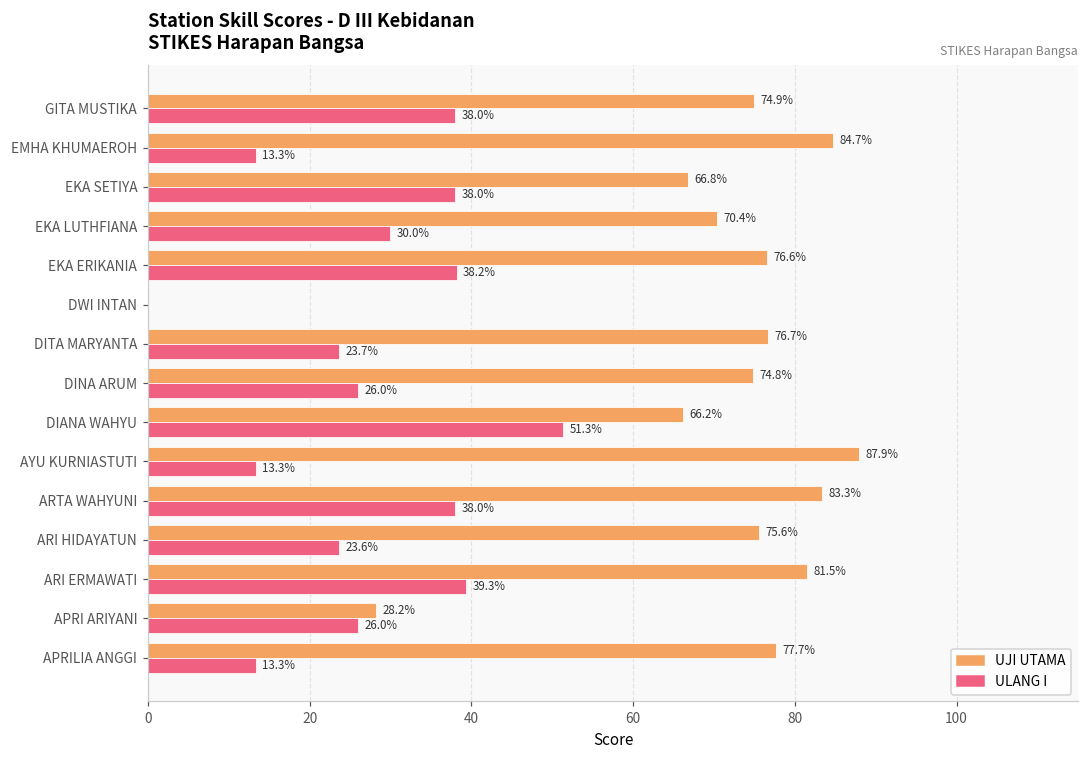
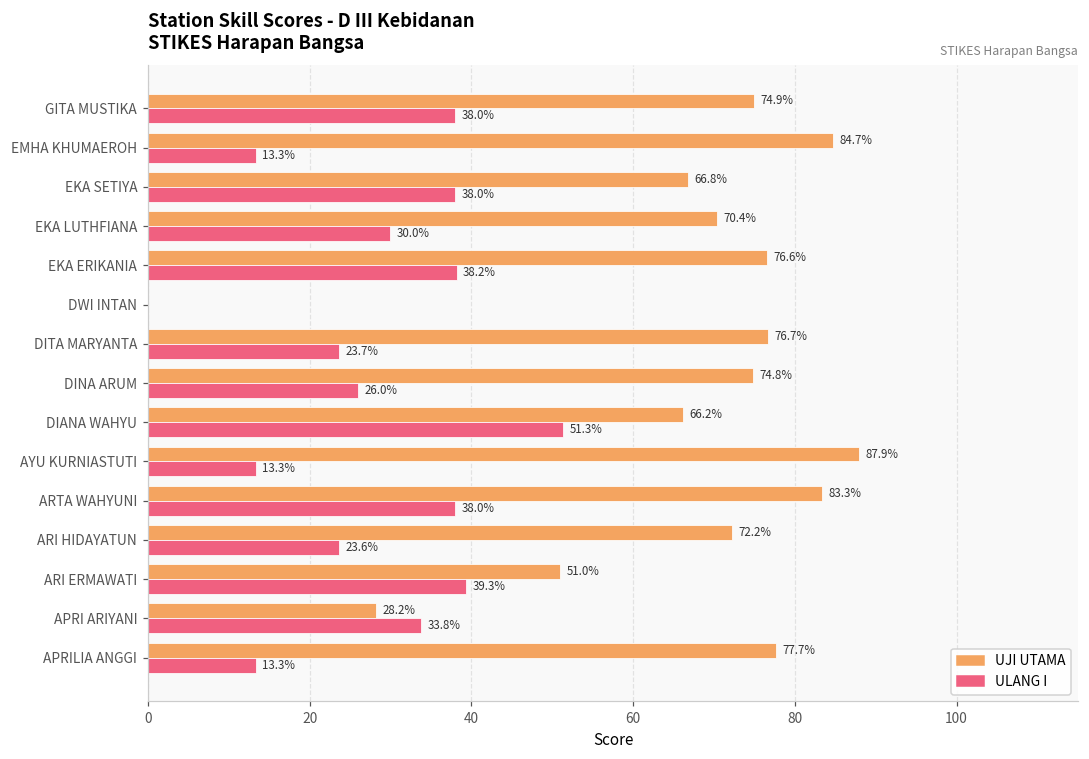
  {
    "UJI UTAMA": {
      "GITA MUSTIKA": "74.9%",
      "EMHA KHUMAEROH": "84.7%",
      "EKA SETIYA": "66.8%",
      "EKA LUTHFIANA": "70.4%",
      "EKA ERIKANIA": "76.6%",
      "DITA MARYANTA": "76.7%",
      "DINA ARUM": "74.8%",
      "DIANA WAHYU": "66.2%",
      "AYU KURNIASTUTI": "87.9%",
      "ARTA WAHYUNI": "83.3%",
-     "ARI HIDAYATUN": "75.6%",
-     "ARI ERMAWATI": "81.5%",
+     "ARI HIDAYATUN": "72.2%",
+     "ARI ERMAWATI": "51.0%",
      "APRI ARIYANI": "28.2%",
      "APRILIA ANGGI": "77.7%"
    },
    "ULANG I": {
      "GITA MUSTIKA": "38.0%",
      "EMHA KHUMAEROH": "13.3%",
      "EKA SETIYA": "38.0%",
      "EKA LUTHFIANA": "30.0%",
      "EKA ERIKANIA": "38.2%",
      "DITA MARYANTA": "23.7%",
      "DINA ARUM": "26.0%",
      "DIANA WAHYU": "51.3%",
      "AYU KURNIASTUTI": "13.3%",
      "ARTA WAHYUNI": "38.0%",
      "ARI HIDAYATUN": "23.6%",
      "ARI ERMAWATI": "39.3%",
-     "APRI ARIYANI": "26.0%",
+     "APRI ARIYANI": "33.8%",
      "APRILIA ANGGI": "13.3%"
    }
  }
